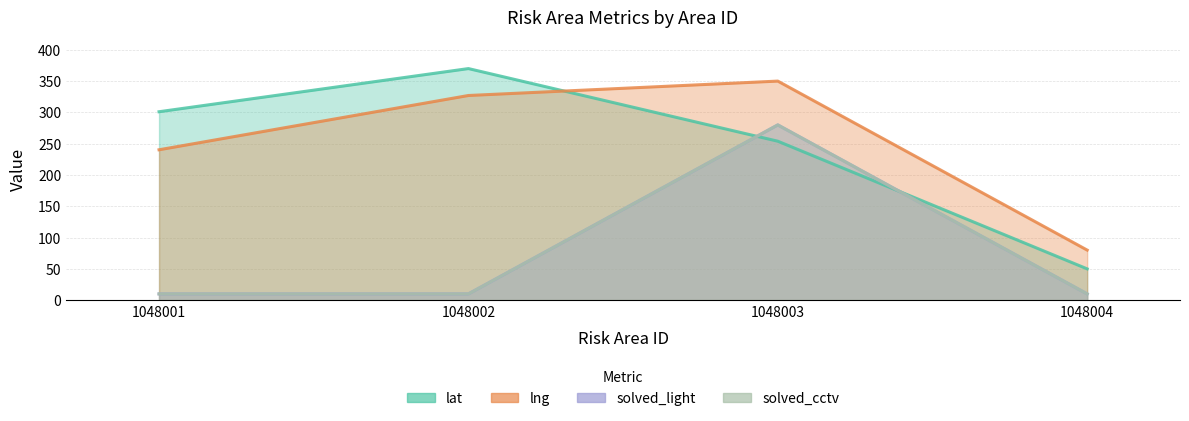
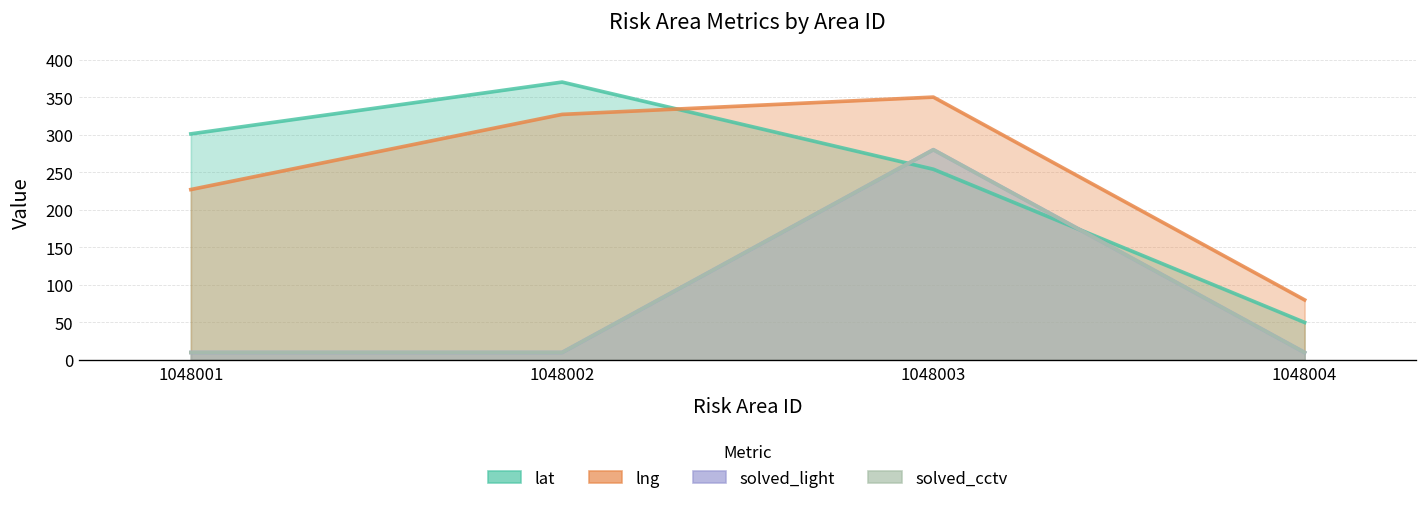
  {
    "lng": {
-     "1048001": 240,
+     "1048001": 230,
      "1048002": 330,
      "1048003": 350,
      "1048004": 80
    }
  }
